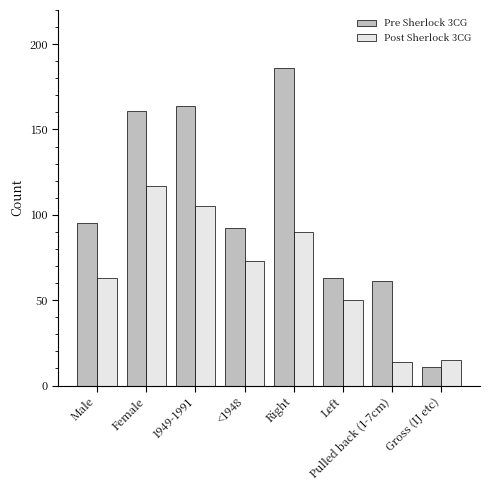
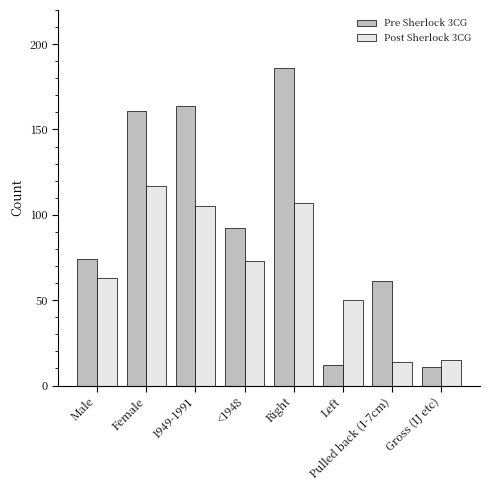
  {
    "Pre Sherlock 3CG": {
-     "Male": 95,
+     "Male": 74,
      "Female": 161,
      "1949-1991": 164,
      "<1948": 92,
      "Right": 186,
-     "Left": 63,
+     "Left": 12,
      "Pulled back (1-7cm)": 61,
      "Gross (IJ etc)": 11
    },
    "Post Sherlock 3CG": {
      "Male": 63,
      "Female": 117,
      "1949-1991": 105,
      "<1948": 73,
-     "Right": 90,
+     "Right": 107,
      "Left": 50,
      "Pulled back (1-7cm)": 14,
      "Gross (IJ etc)": 15
    }
  }
